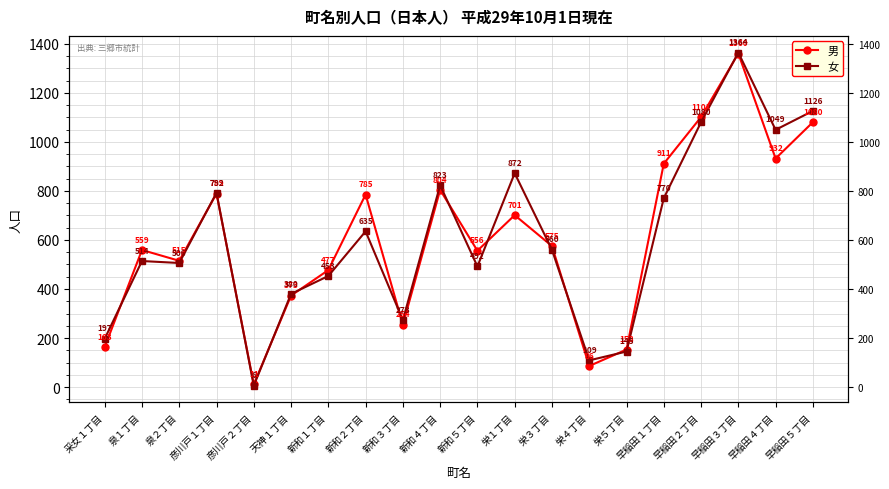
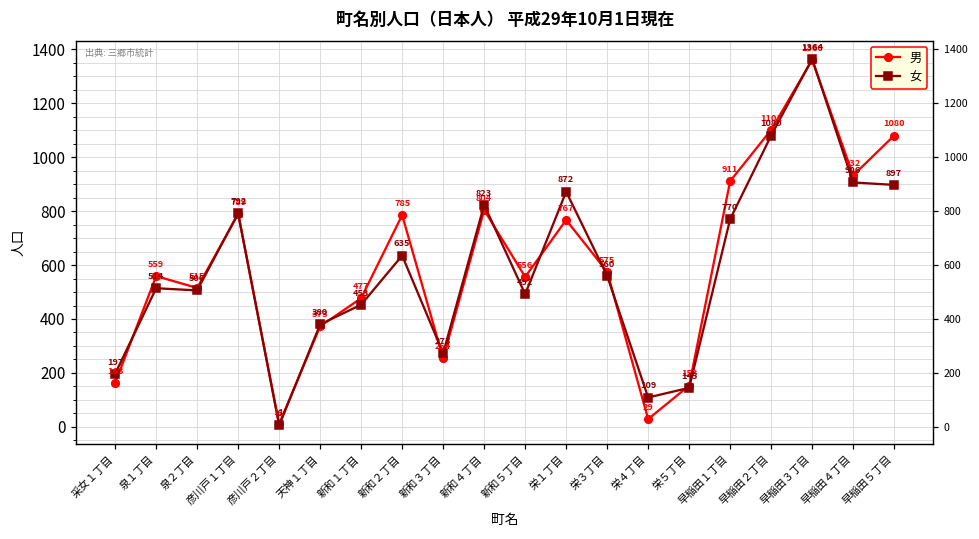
  {
    "男": {
      "泉１丁目": 559,
      "新和２丁目": 785,
      "新和５丁目": 556,
-     "栄１丁目": 701,
-     "栄４丁目": 86,
+     "栄１丁目": 767,
+     "栄４丁目": 29,
      "早稲田１丁目": 911,
      "早稲田５丁目": 1080
    },
    "女": {
      "采女１丁目": 197,
      "新和２丁目": 635,
      "栄１丁目": 872,
      "栄４丁目": 109,
      "早稲田１丁目": 770,
-     "早稲田４丁目": 1049,
-     "早稲田５丁目": 1126
+     "早稲田４丁目": 906,
+     "早稲田５丁目": 897
    }
  }
